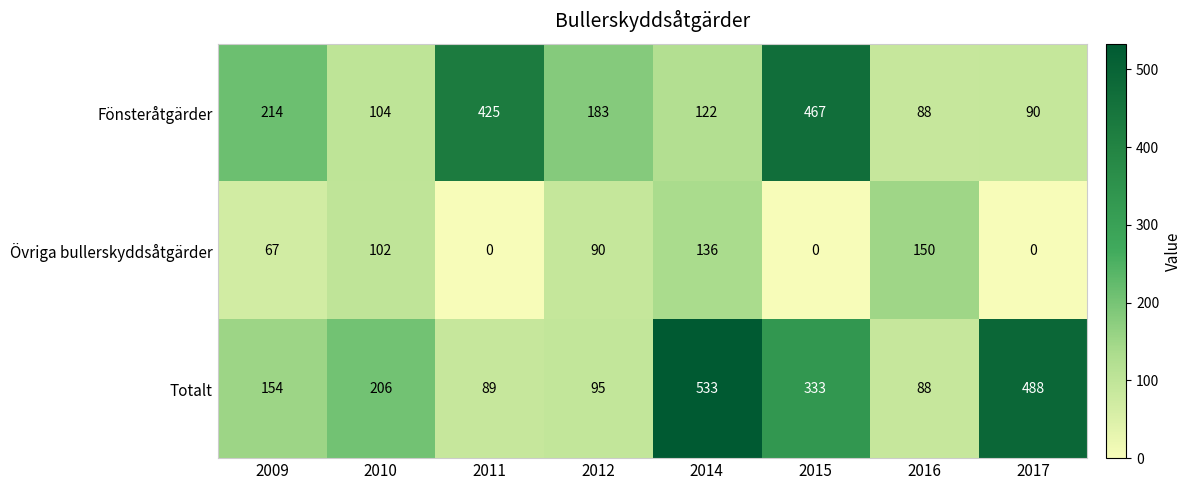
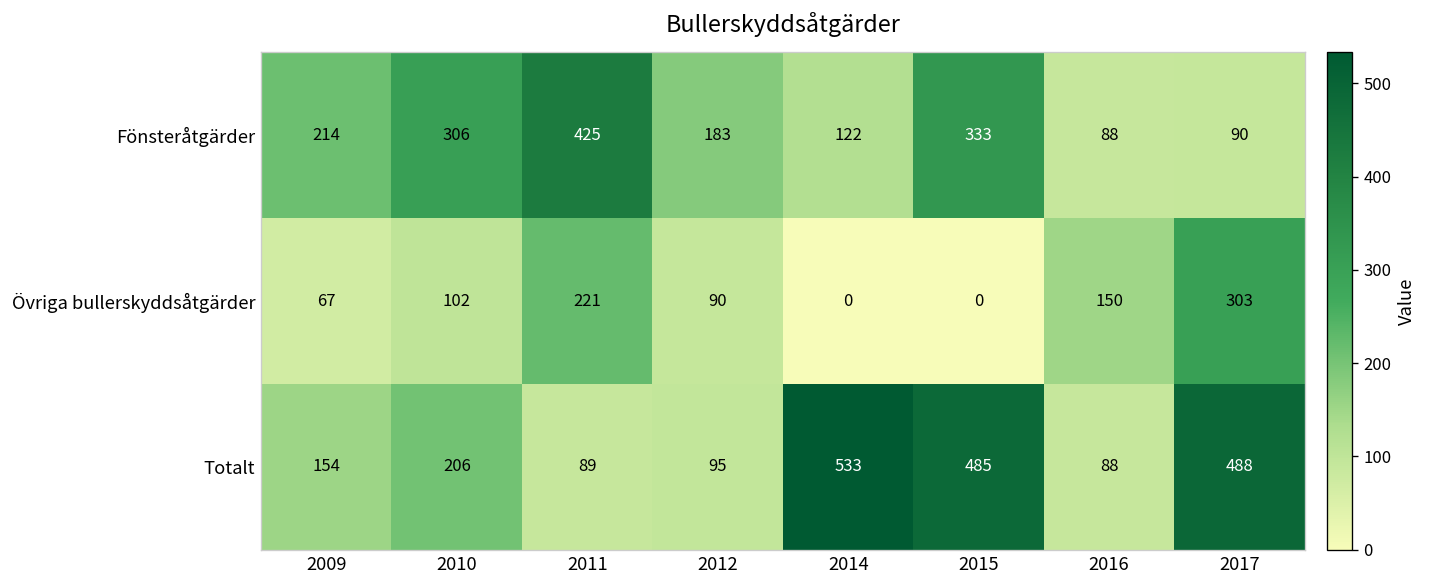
  {
    "Fönsteråtgärder": {
      "2009": 214,
-     "2010": 104,
+     "2010": 306,
      "2011": 425,
      "2012": 183,
      "2014": 122,
-     "2015": 467,
+     "2015": 333,
      "2016": 88,
      "2017": 90
    },
    "Övriga bullerskyddsåtgärder": {
      "2009": 67,
      "2010": 102,
-     "2011": 0,
+     "2011": 221,
      "2012": 90,
-     "2014": 136,
+     "2014": 0,
      "2015": 0,
      "2016": 150,
-     "2017": 0
+     "2017": 303
    },
    "Totalt": {
      "2009": 154,
      "2010": 206,
      "2011": 89,
      "2012": 95,
      "2014": 533,
-     "2015": 333,
+     "2015": 485,
      "2016": 88,
      "2017": 488
    }
  }
